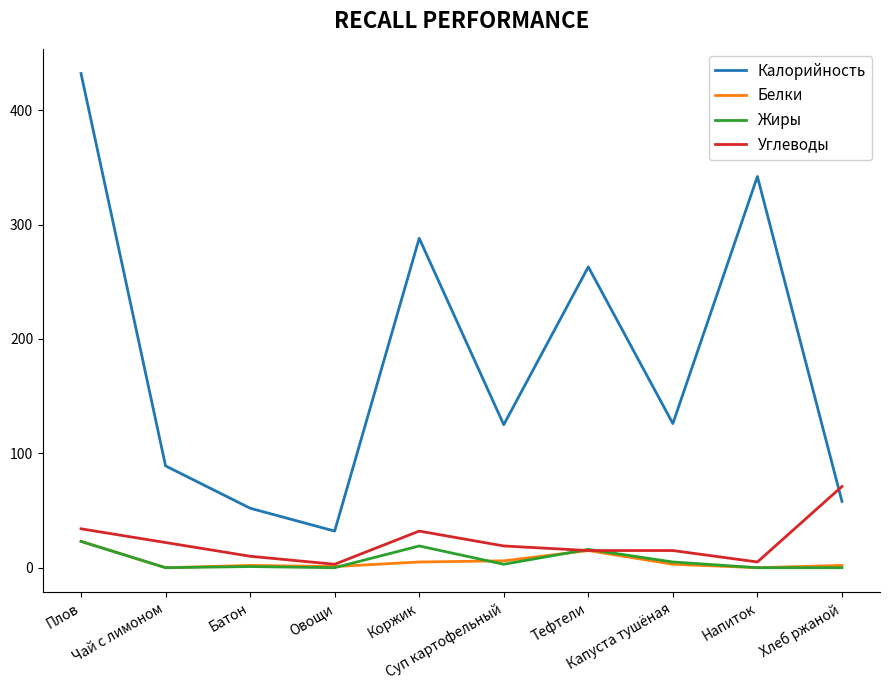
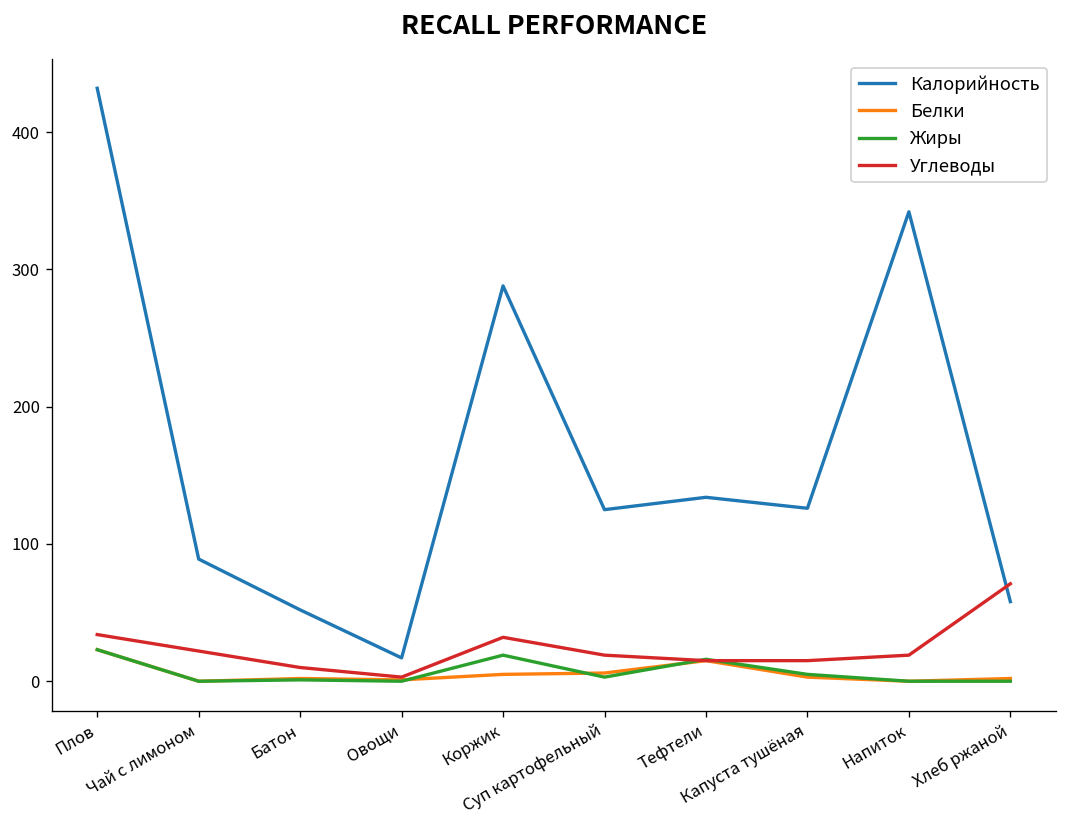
  {
    "Калорийность": {
      "Плов": 432,
      "Чай с лимоном": 89,
      "Батон": 52,
-     "Овощи": 32,
+     "Овощи": 17,
      "Коржик": 288,
      "Суп картофельный": 125,
-     "Тефтели": 263,
+     "Тефтели": 134,
      "Капуста тушёная": 126,
      "Напиток": 342,
      "Хлеб ржаной": 58
    },
    "Белки": {
      "Коржик": 5,
      "Суп картофельный": 6
    },
    "Жиры": {
      "Коржик": 19,
      "Суп картофельный": 3
    },
    "Углеводы": {
      "Плов": 34,
      "Чай с лимоном": 22,
      "Батон": 10,
      "Коржик": 32,
      "Суп картофельный": 19,
      "Капуста тушёная": 15,
-     "Напиток": 5,
+     "Напиток": 19,
      "Хлеб ржаной": 71
    }
  }
